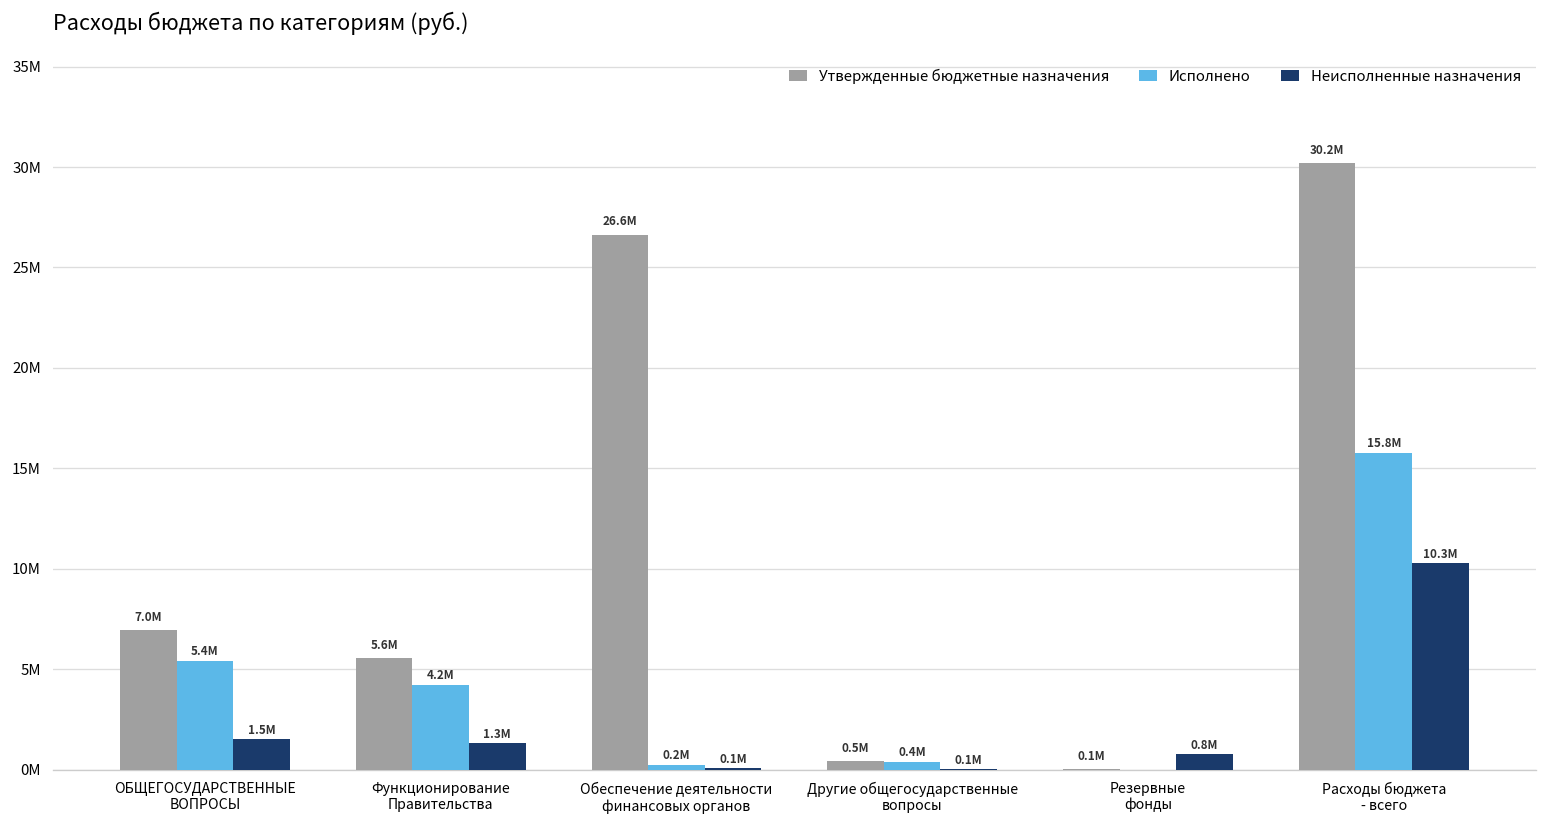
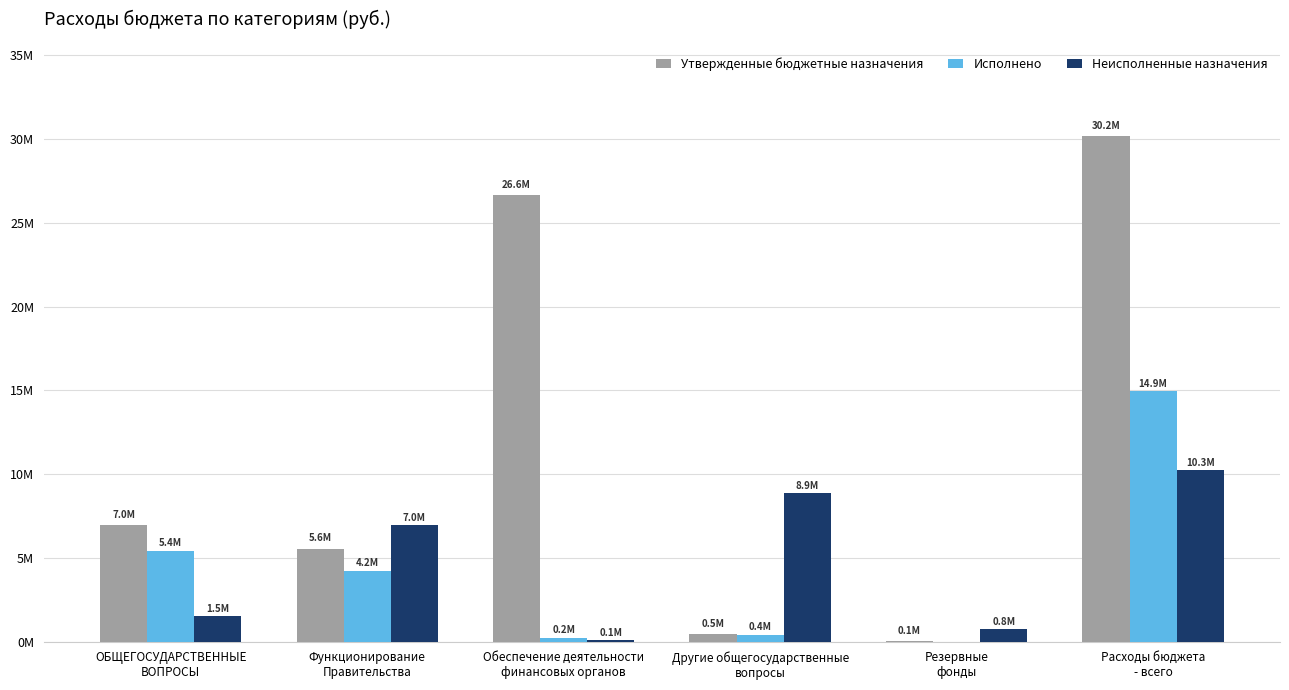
  {
    "Утвержденные бюджетные назначения": {
      "ОБЩЕГОСУДАРСТВЕННЫЕ ВОПРОСЫ": "7.0M",
      "Функционирование Правительства": "5.6M",
      "Обеспечение деятельности финансовых органов": "26.6M",
      "Другие общегосударственные вопросы": "0.5M",
      "Резервные фонды": "0.1M",
      "Расходы бюджета - всего": "30.2M"
    },
    "Исполнено": {
      "ОБЩЕГОСУДАРСТВЕННЫЕ ВОПРОСЫ": "5.4M",
      "Функционирование Правительства": "4.2M",
      "Обеспечение деятельности финансовых органов": "0.2M",
      "Другие общегосударственные вопросы": "0.4M",
-     "Расходы бюджета - всего": "15.8M"
+     "Расходы бюджета - всего": "14.9M"
    },
    "Неисполненные назначения": {
      "ОБЩЕГОСУДАРСТВЕННЫЕ ВОПРОСЫ": "1.5M",
-     "Функционирование Правительства": "1.3M",
+     "Функционирование Правительства": "7.0M",
      "Обеспечение деятельности финансовых органов": "0.1M",
-     "Другие общегосударственные вопросы": "0.1M",
+     "Другие общегосударственные вопросы": "8.9M",
      "Резервные фонды": "0.8M",
      "Расходы бюджета - всего": "10.3M"
    }
  }
